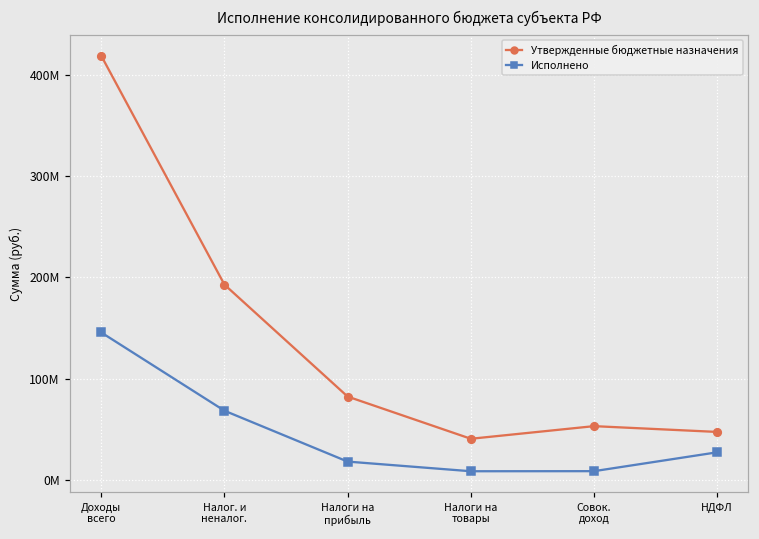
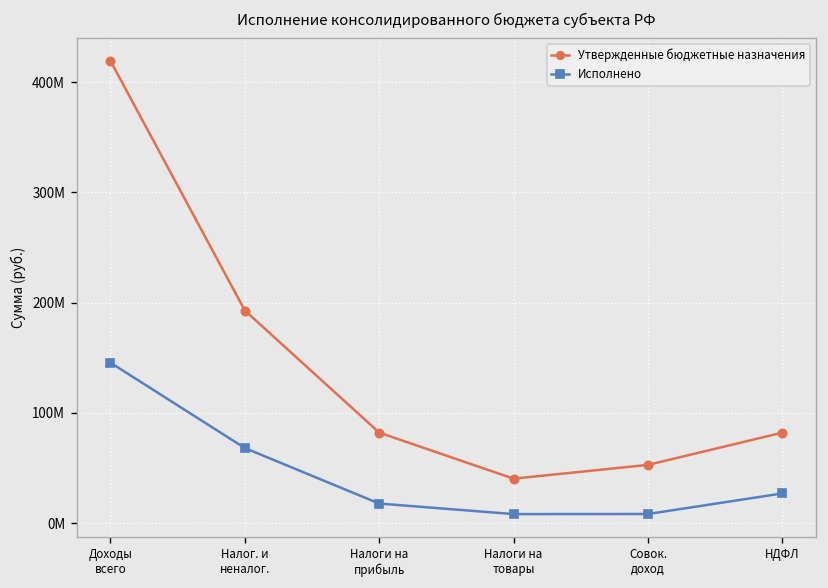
  {
    "Утвержденные бюджетные назначения": {
      "Доходы всего": 420000000,
      "Налог. и неналог.": 190000000,
      "Налоги на прибыль": 80000000,
      "Налоги на товары": 40000000,
      "Совок. доход": 50000000,
-     "НДФЛ": 50000000
+     "НДФЛ": 80000000
    },
    "Исполнено": {
      "Доходы всего": 150000000,
      "Налог. и неналог.": 70000000,
      "Налоги на прибыль": 20000000,
      "Налоги на товары": 10000000,
      "Совок. доход": 10000000,
      "НДФЛ": 30000000
    }
  }
